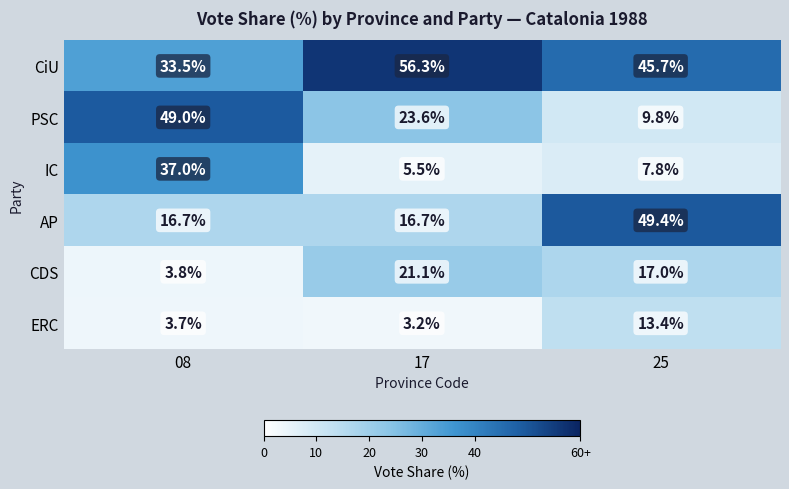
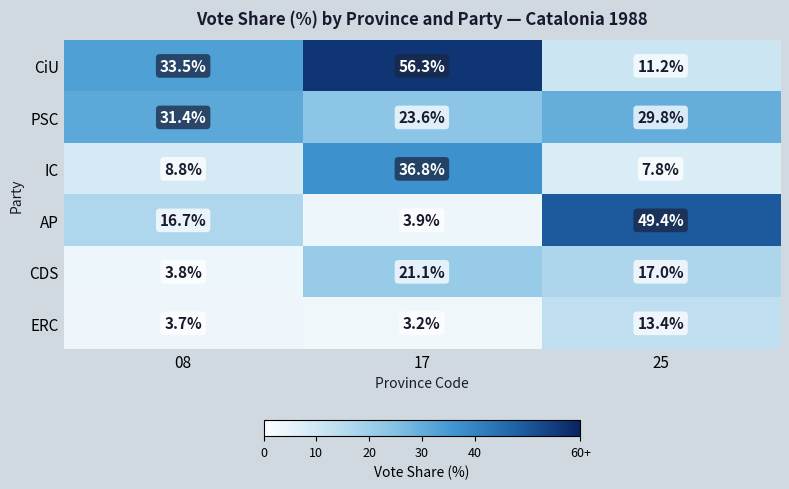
  {
    "CiU": {
-     "25": "45.7%"
+     "25": "11.2%"
    },
    "PSC": {
-     "08": "49.0%",
-     "25": "9.8%"
+     "08": "31.4%",
+     "25": "29.8%"
    },
    "IC": {
-     "08": "37.0%",
-     "17": "5.5%"
+     "08": "8.8%",
+     "17": "36.8%"
    },
    "AP": {
-     "17": "16.7%"
+     "17": "3.9%"
    }
  }
